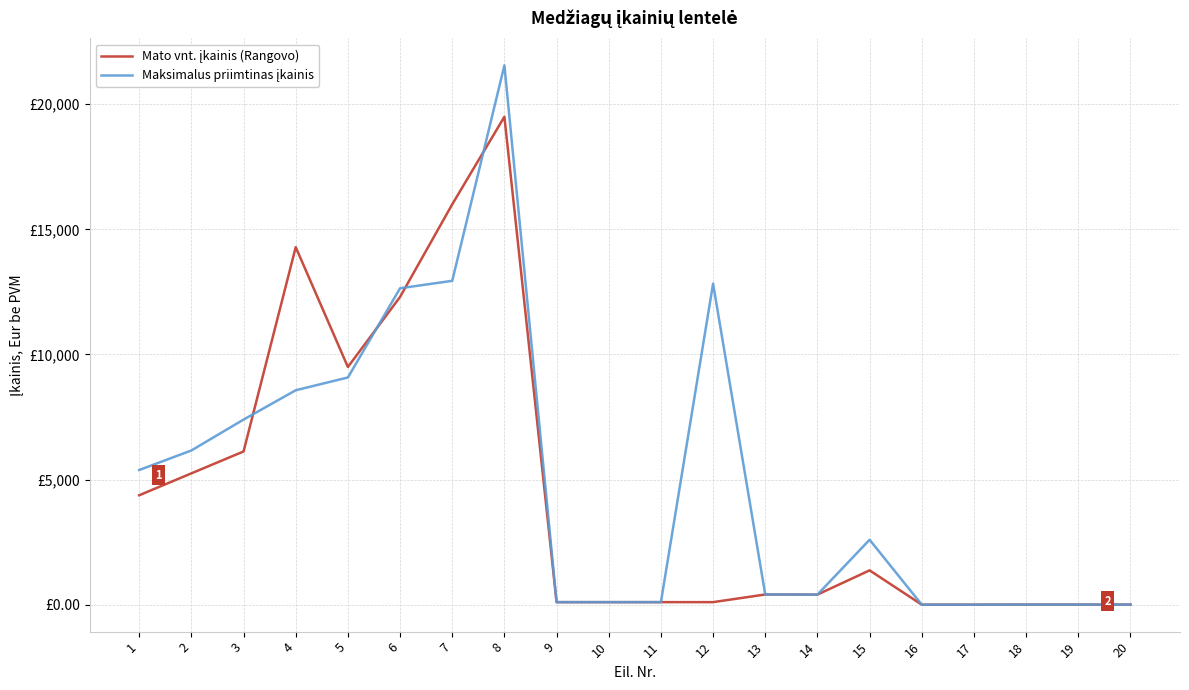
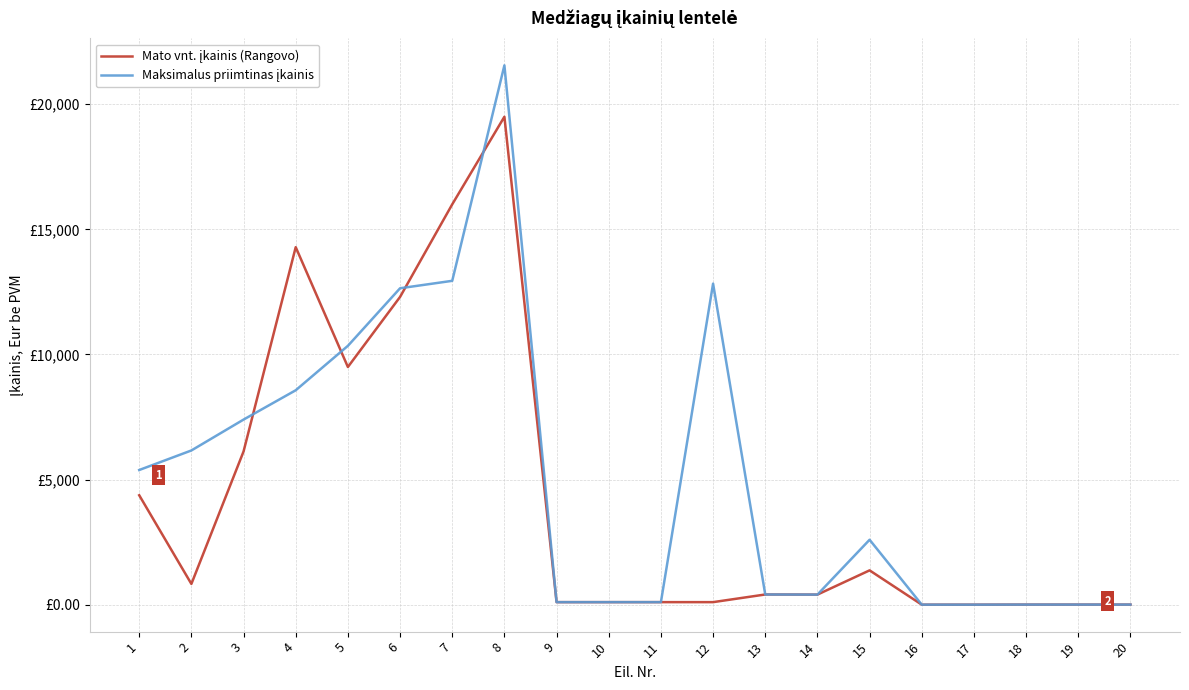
  {
    "Mato vnt. įkainis (Rangovo)": {
      "1": "£4,400",
-     "2": "£5,300",
+     "2": "£800",
      "3": "£6,100",
      "4": "£14,300",
      "5": "£9,500",
      "6": "£12,300",
      "7": "£16,000",
      "8": "£19,500",
      "12": "£100",
      "15": "£1,400"
    },
    "Maksimalus priimtinas įkainis": {
      "2": "£6,200",
      "3": "£7,400",
      "4": "£8,600",
-     "5": "£9,100",
+     "5": "£10,300",
      "6": "£12,600",
      "7": "£12,900",
      "8": "£21,600",
      "12": "£12,800",
      "15": "£2,600"
    }
  }
